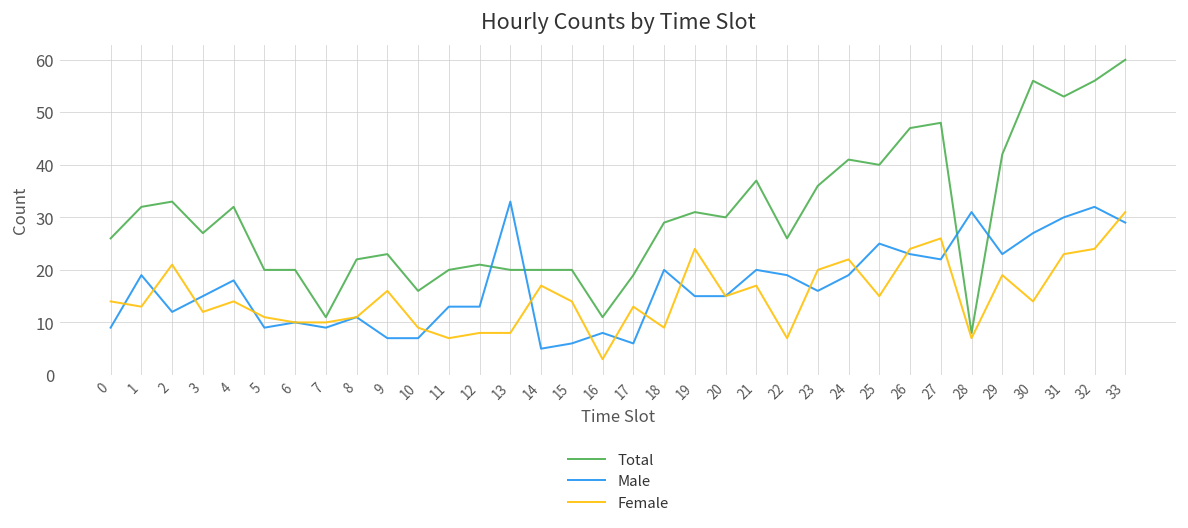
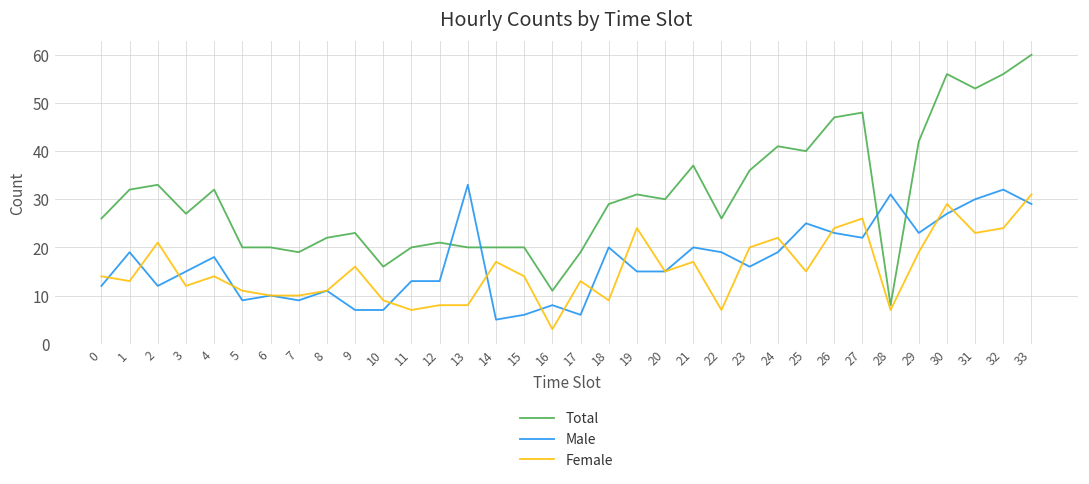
  {
    "Total": {
      "0": 26,
      "1": 32,
      "2": 33,
      "3": 27,
      "4": 32,
      "5": 20,
      "6": 20,
-     "7": 11,
+     "7": 19,
      "8": 22,
      "9": 23,
      "10": 16,
      "11": 20,
      "12": 21,
      "13": 20,
      "14": 20,
      "15": 20,
      "16": 11,
      "17": 19,
      "18": 29,
      "19": 31,
      "20": 30,
      "21": 37,
      "22": 26,
      "23": 36,
      "24": 41,
      "25": 40,
      "26": 47,
      "27": 48,
      "28": 8,
      "29": 42,
      "30": 56,
      "31": 53,
      "32": 56,
      "33": 60
    },
    "Male": {
-     "0": 9,
+     "0": 12,
      "1": 19,
      "2": 12,
      "3": 15,
      "4": 18,
      "5": 9,
      "7": 9,
      "9": 7,
      "10": 7,
      "11": 13,
      "12": 13,
      "13": 33,
      "14": 5,
      "15": 6,
      "16": 8,
      "17": 6,
      "18": 20,
      "19": 15,
      "21": 20,
      "22": 19,
      "23": 16,
      "24": 19,
      "25": 25,
      "26": 23,
      "27": 22,
      "28": 31,
      "29": 23,
      "30": 27,
      "31": 30,
      "32": 32,
      "33": 29
    },
    "Female": {
      "0": 14,
      "1": 13,
      "2": 21,
      "3": 12,
      "4": 14,
      "5": 11,
      "7": 10,
      "9": 16,
      "10": 9,
      "11": 7,
      "12": 8,
      "13": 8,
      "14": 17,
      "15": 14,
      "16": 3,
      "17": 13,
      "18": 9,
      "19": 24,
      "21": 17,
      "22": 7,
      "23": 20,
      "24": 22,
      "25": 15,
      "26": 24,
      "27": 26,
      "28": 7,
      "29": 19,
-     "30": 14,
+     "30": 29,
      "31": 23,
      "32": 24,
      "33": 31
    }
  }
